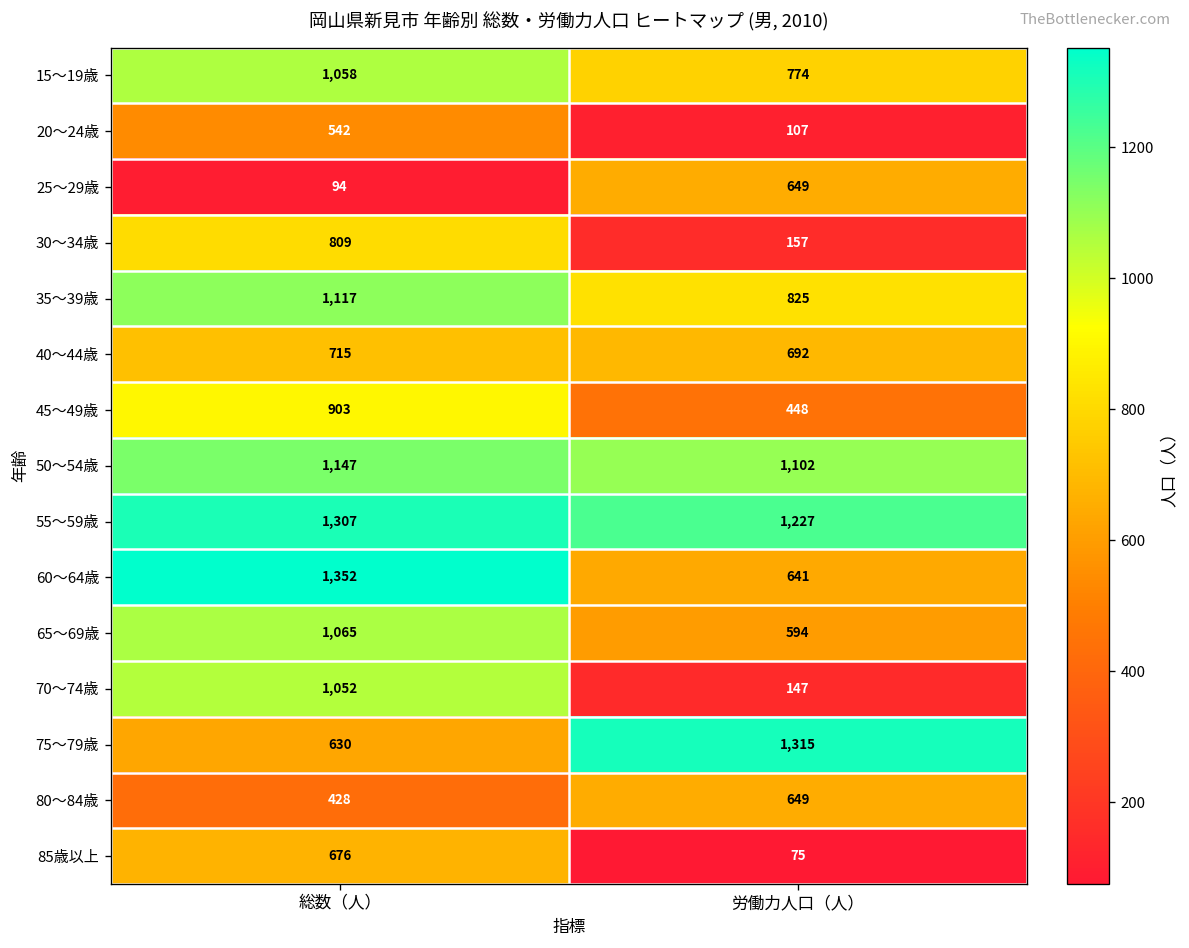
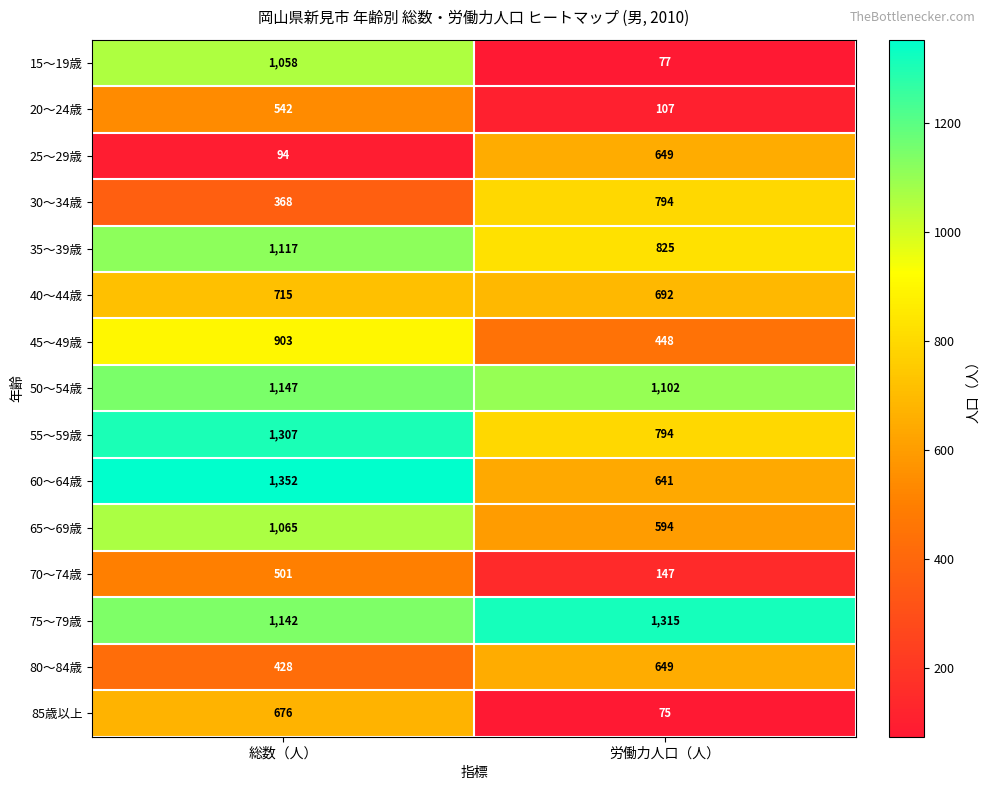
  {
    "15～19歳": {
      "総数（人）": "1,058",
-     "労働力人口（人）": "774"
+     "労働力人口（人）": "77"
    },
    "20～24歳": {
      "総数（人）": "542",
      "労働力人口（人）": "107"
    },
    "25～29歳": {
      "総数（人）": "94",
      "労働力人口（人）": "649"
    },
    "30～34歳": {
-     "総数（人）": "809",
-     "労働力人口（人）": "157"
+     "総数（人）": "368",
+     "労働力人口（人）": "794"
    },
    "35～39歳": {
      "総数（人）": "1,117",
      "労働力人口（人）": "825"
    },
    "40～44歳": {
      "総数（人）": "715",
      "労働力人口（人）": "692"
    },
    "45～49歳": {
      "総数（人）": "903",
      "労働力人口（人）": "448"
    },
    "50～54歳": {
      "総数（人）": "1,147",
      "労働力人口（人）": "1,102"
    },
    "55～59歳": {
      "総数（人）": "1,307",
-     "労働力人口（人）": "1,227"
+     "労働力人口（人）": "794"
    },
    "60～64歳": {
      "総数（人）": "1,352",
      "労働力人口（人）": "641"
    },
    "65～69歳": {
      "総数（人）": "1,065",
      "労働力人口（人）": "594"
    },
    "70～74歳": {
-     "総数（人）": "1,052",
+     "総数（人）": "501",
      "労働力人口（人）": "147"
    },
    "75～79歳": {
-     "総数（人）": "630",
+     "総数（人）": "1,142",
      "労働力人口（人）": "1,315"
    },
    "80～84歳": {
      "総数（人）": "428",
      "労働力人口（人）": "649"
    },
    "85歳以上": {
      "総数（人）": "676",
      "労働力人口（人）": "75"
    }
  }
